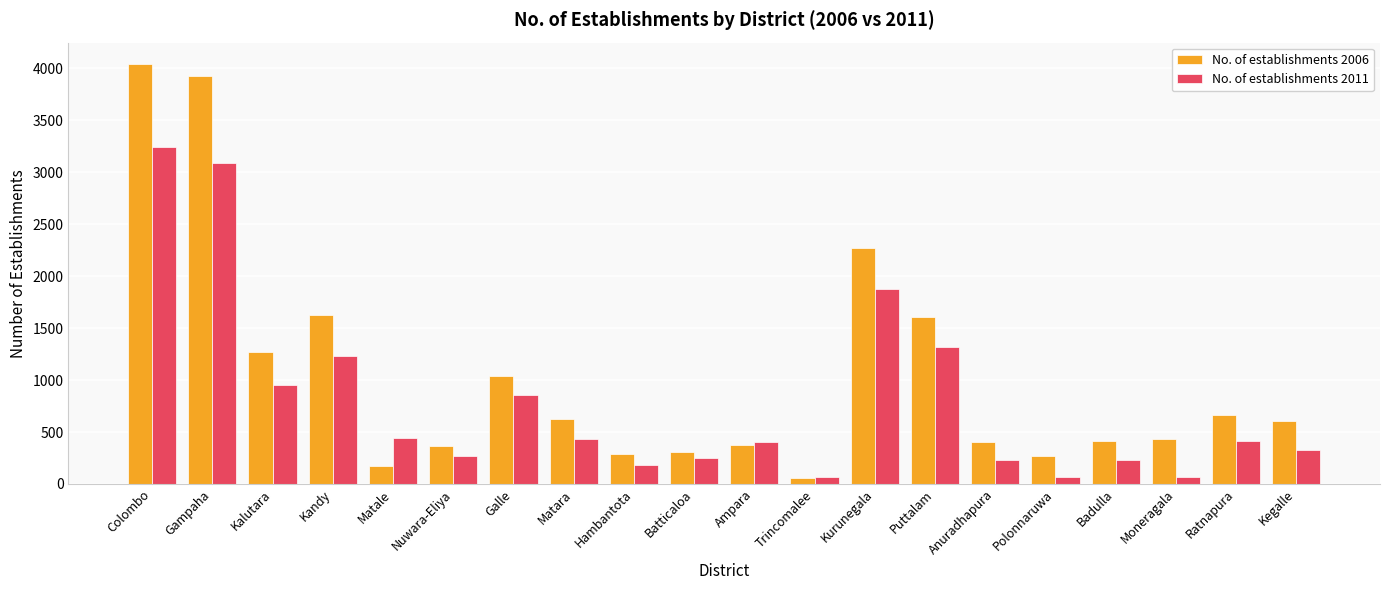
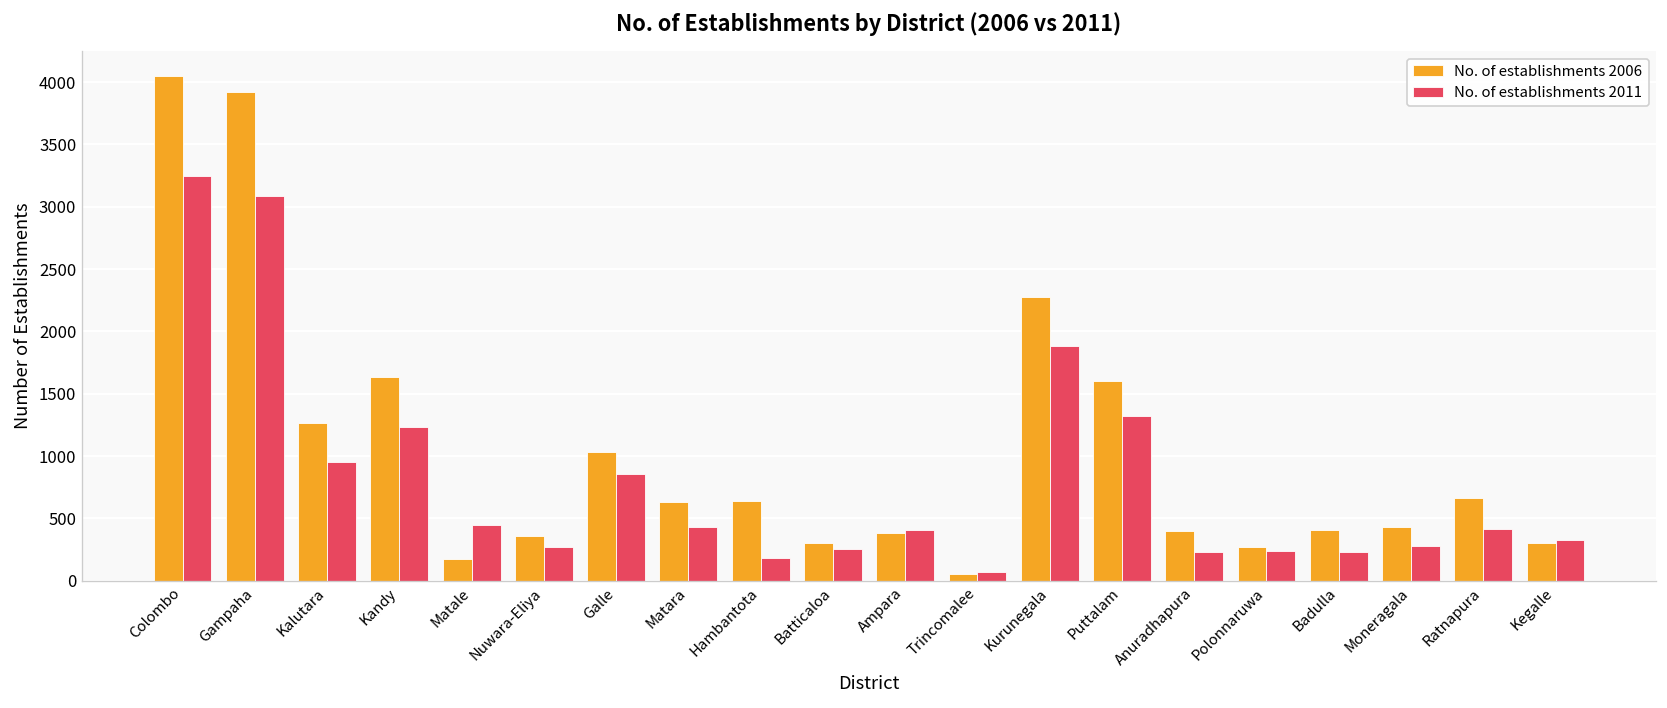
  {
    "No. of establishments 2006": {
      "Colombo": 4050,
      "Gampaha": 3920,
      "Kalutara": 1270,
      "Kandy": 1630,
      "Matale": 170,
      "Nuwara-Eliya": 360,
      "Galle": 1040,
      "Matara": 630,
-     "Hambantota": 290,
+     "Hambantota": 640,
      "Batticaloa": 310,
      "Ampara": 380,
      "Trincomalee": 60,
      "Kurunegala": 2270,
      "Puttalam": 1600,
      "Anuradhapura": 400,
      "Polonnaruwa": 270,
      "Badulla": 410,
      "Moneragala": 430,
      "Ratnapura": 670,
-     "Kegalle": 600
+     "Kegalle": 300
    },
    "No. of establishments 2011": {
      "Colombo": 3240,
      "Gampaha": 3090,
      "Kalutara": 950,
      "Kandy": 1230,
      "Matale": 450,
      "Nuwara-Eliya": 270,
      "Galle": 860,
      "Matara": 430,
      "Hambantota": 180,
      "Batticaloa": 250,
      "Ampara": 400,
      "Trincomalee": 70,
      "Kurunegala": 1880,
      "Puttalam": 1320,
      "Anuradhapura": 230,
-     "Polonnaruwa": 70,
+     "Polonnaruwa": 240,
      "Badulla": 230,
-     "Moneragala": 70,
+     "Moneragala": 280,
      "Ratnapura": 420,
      "Kegalle": 330
    }
  }
